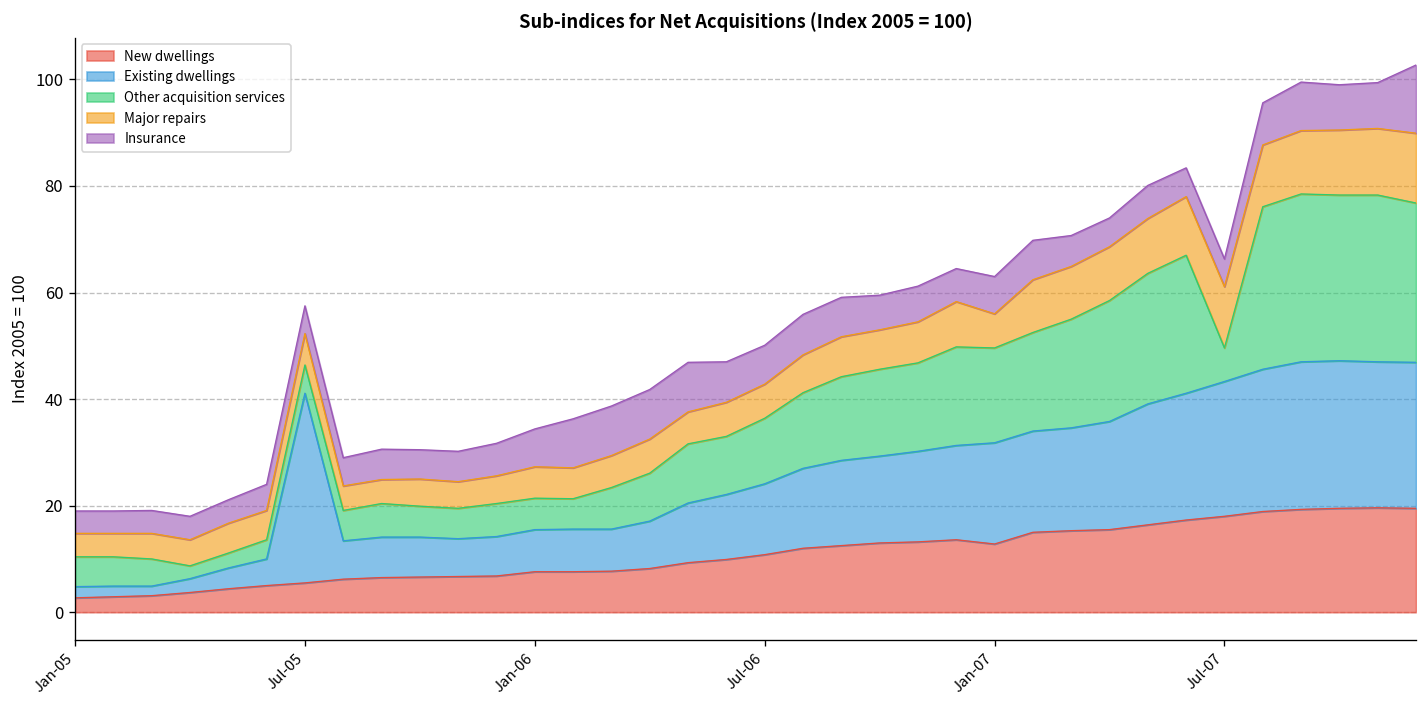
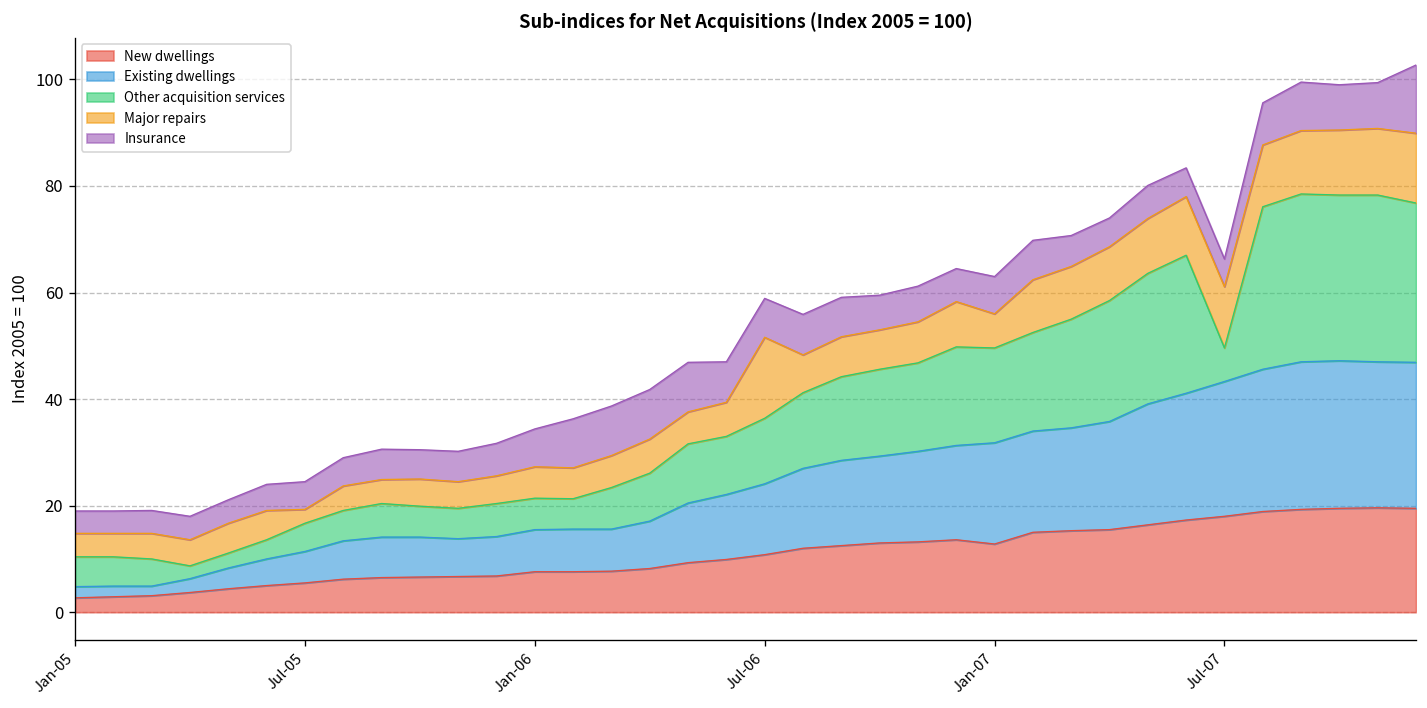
  {
    "New dwellings": {
      "Jan-05": 3,
      "Jul-05": 6,
      "Jan-06": 8,
      "Jul-06": 11,
      "Jan-07": 13,
      "Jul-07": 18
    },
    "Existing dwellings": {
      "Jan-05": 2,
-     "Jul-05": 36,
+     "Jul-05": 6,
      "Jan-06": 8,
      "Jul-06": 13,
      "Jan-07": 19,
      "Jul-07": 25
    },
    "Other acquisition services": {
      "Jan-05": 6,
      "Jul-05": 5,
      "Jan-06": 6,
      "Jul-06": 12,
      "Jan-07": 18,
      "Jul-07": 6
    },
    "Major repairs": {
      "Jan-05": 4,
-     "Jul-05": 6,
+     "Jul-05": 3,
      "Jan-06": 6,
-     "Jul-06": 6,
+     "Jul-06": 15,
      "Jan-07": 6,
      "Jul-07": 12
    },
    "Insurance": {
      "Jan-05": 4,
      "Jul-05": 5,
      "Jan-06": 7,
      "Jul-06": 7,
      "Jan-07": 7,
      "Jul-07": 5
    }
  }
